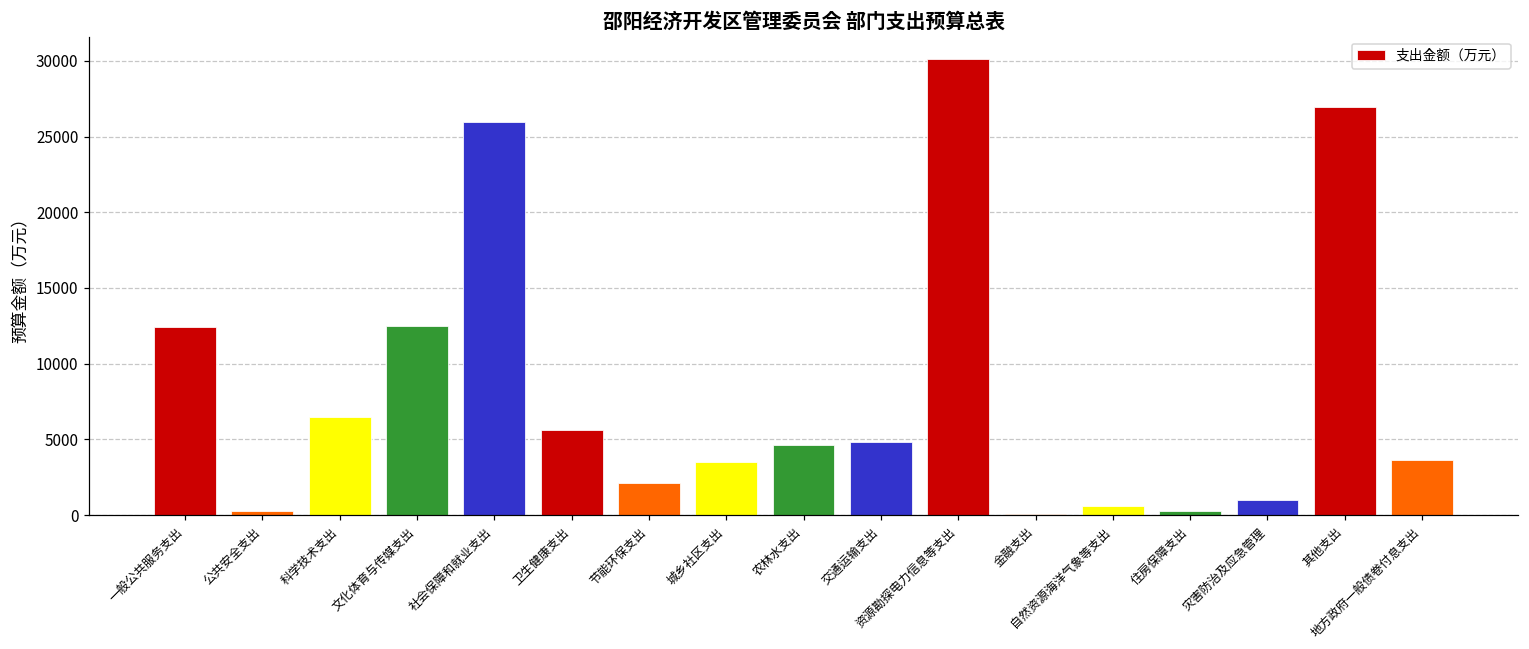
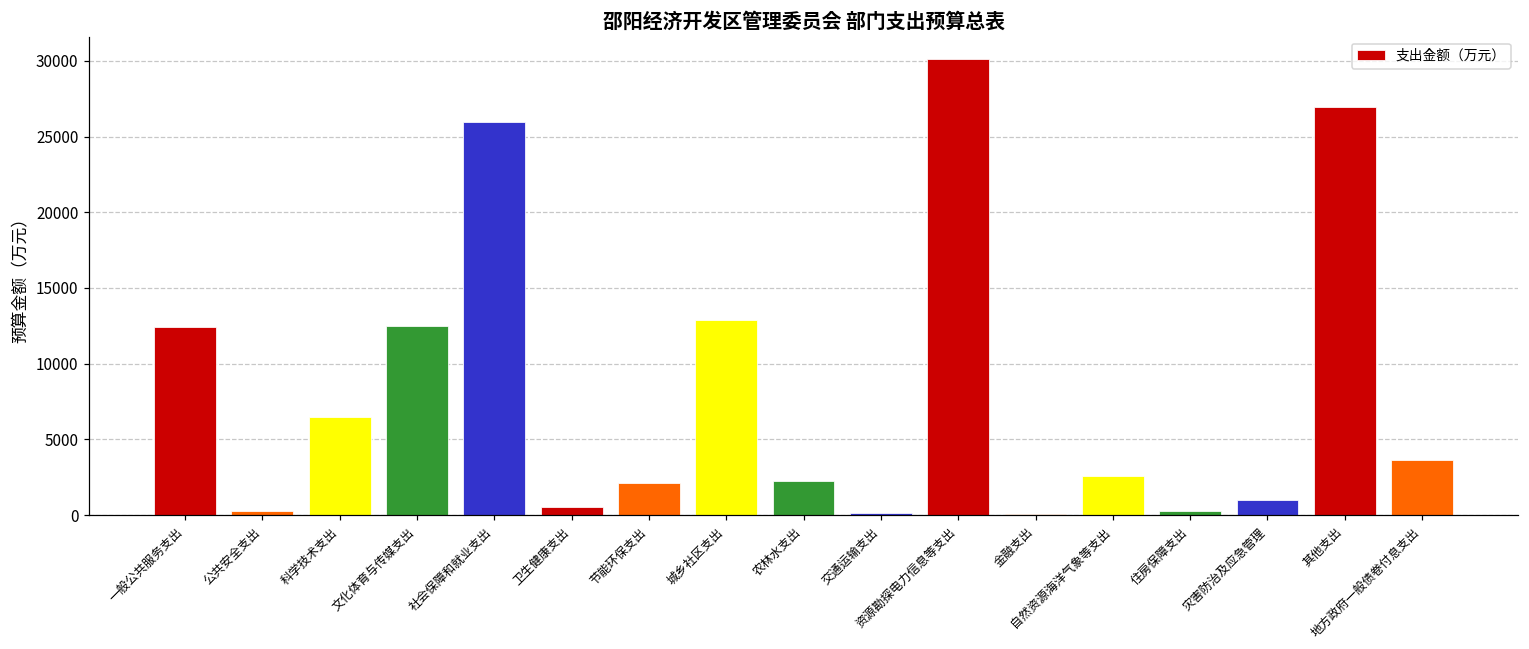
  {
    "一般公共服务支出": 12400,
    "公共安全支出": 300,
    "科学技术支出": 6500,
    "文化体育与传媒支出": 12500,
    "社会保障和就业支出": 26000,
-   "卫生健康支出": 5600,
+   "卫生健康支出": 500,
    "节能环保支出": 2100,
-   "城乡社区支出": 3500,
-   "农林水支出": 4600,
-   "交通运输支出": 4800,
+   "城乡社区支出": 12900,
+   "农林水支出": 2200,
+   "交通运输支出": 200,
    "资源勘探电力信息等支出": 30100,
-   "自然资源海洋气象等支出": 600,
+   "自然资源海洋气象等支出": 2600,
    "住房保障支出": 300,
    "灾害防治及应急管理": 1000,
    "其他支出": 27000,
    "地方政府一般债卷付息支出": 3700
  }
